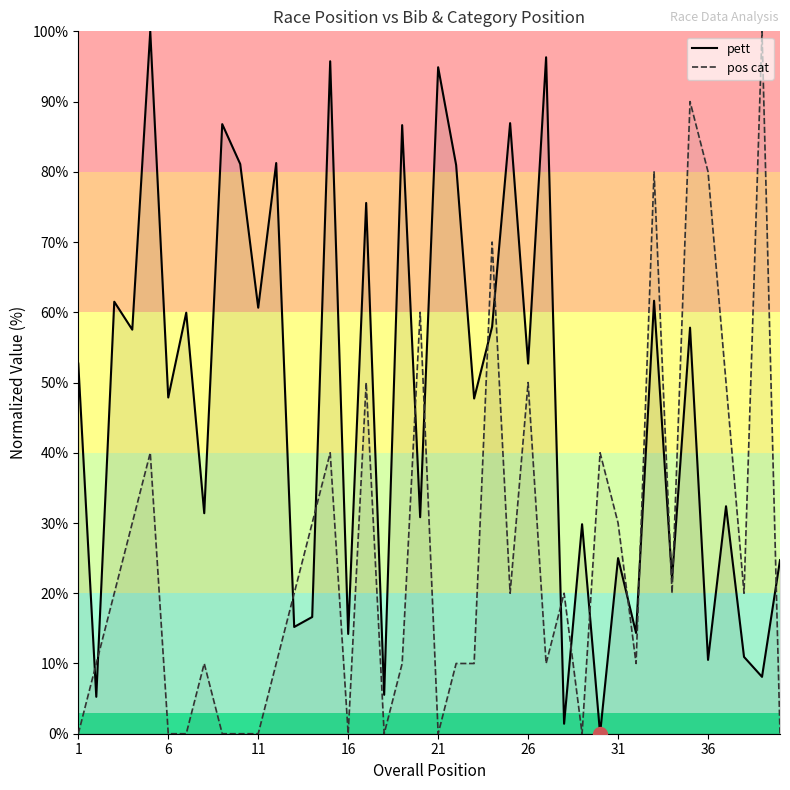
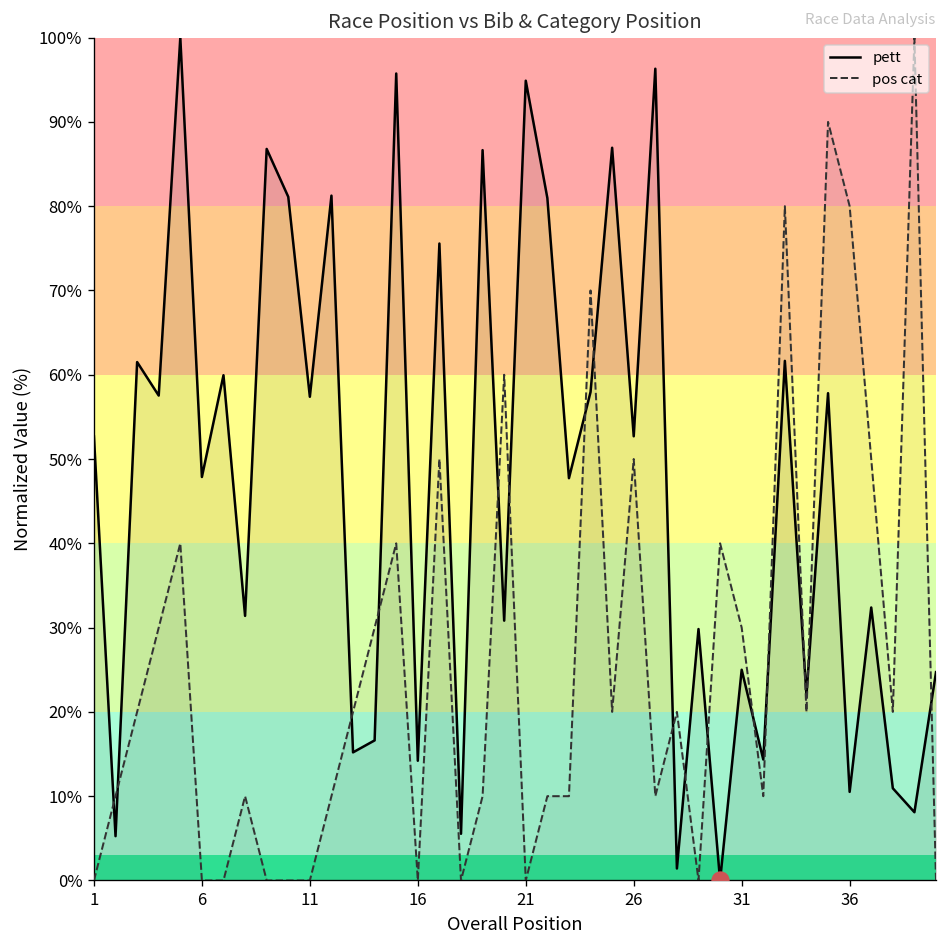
  {
    "pett": {
      "1": "53%",
      "6": "48%",
-     "11": "61%",
+     "11": "57%",
      "16": "14%",
      "21": "95%",
      "26": "53%",
      "31": "25%",
      "36": "11%"
    },
    "pos cat": {
      "1": "0%",
      "6": "0%",
      "11": "0%",
      "16": "0%",
      "21": "0%",
      "26": "50%",
      "31": "30%",
      "36": "80%"
    }
  }
